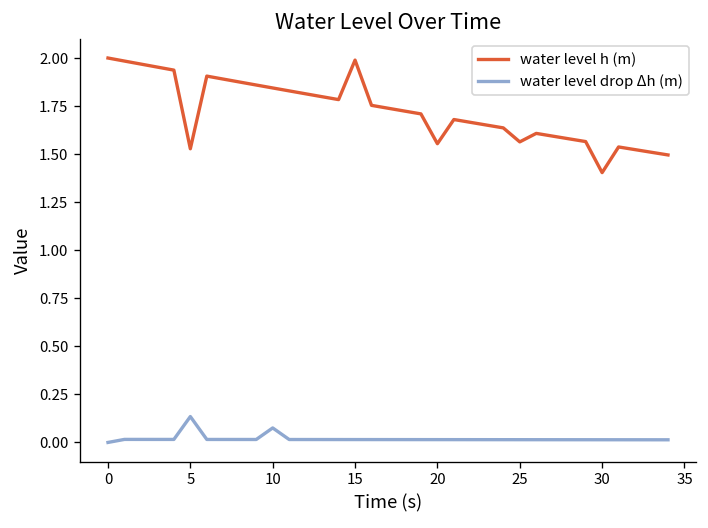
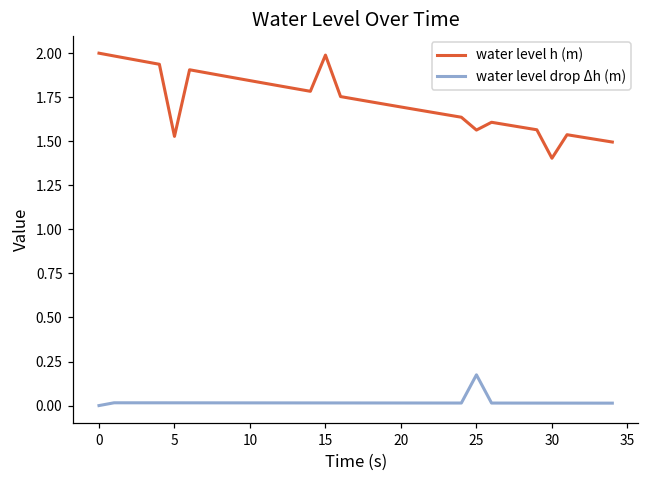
  {
    "water level h (m)": {
      "0": 2.00,
      "5": 1.53,
      "10": 1.84,
      "15": 1.99,
-     "20": 1.55,
+     "20": 1.69,
      "25": 1.56,
      "30": 1.40
    },
    "water level drop Δh (m)": {
      "0": 0.00,
-     "5": 0.13,
-     "10": 0.08,
+     "5": 0.02,
+     "10": 0.02,
      "15": 0.01,
      "20": 0.01,
-     "25": 0.01,
+     "25": 0.17,
      "30": 0.01
    }
  }
